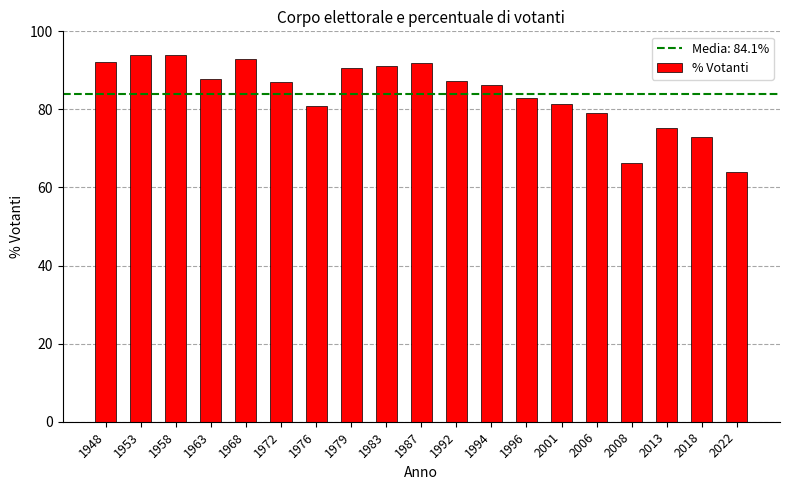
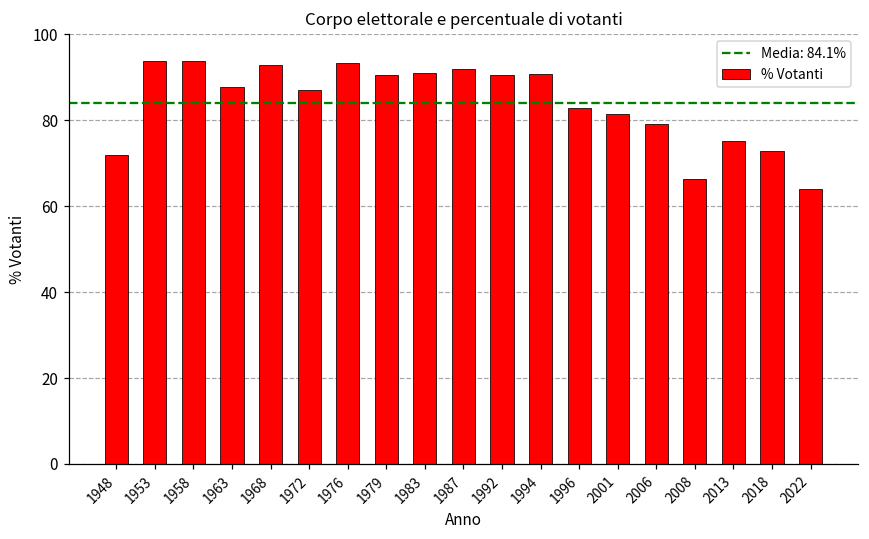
  {
-   "1948": 92,
+   "1948": 72,
    "1953": 94,
    "1958": 94,
    "1963": 88,
    "1968": 93,
    "1972": 87,
-   "1976": 81,
+   "1976": 93,
    "1979": 91,
    "1983": 91,
    "1987": 92,
-   "1992": 87,
-   "1994": 86,
+   "1992": 91,
+   "1994": 91,
    "1996": 83,
    "2001": 81,
    "2006": 79,
    "2008": 66,
    "2013": 75,
    "2018": 73,
    "2022": 64
  }
